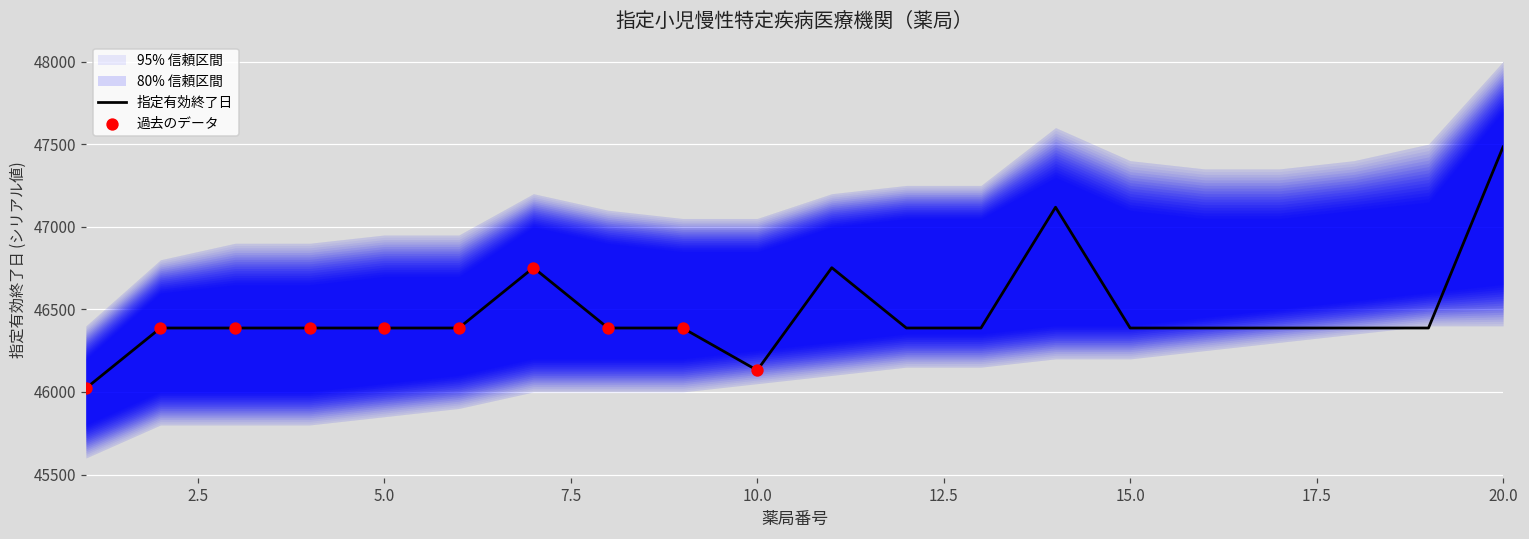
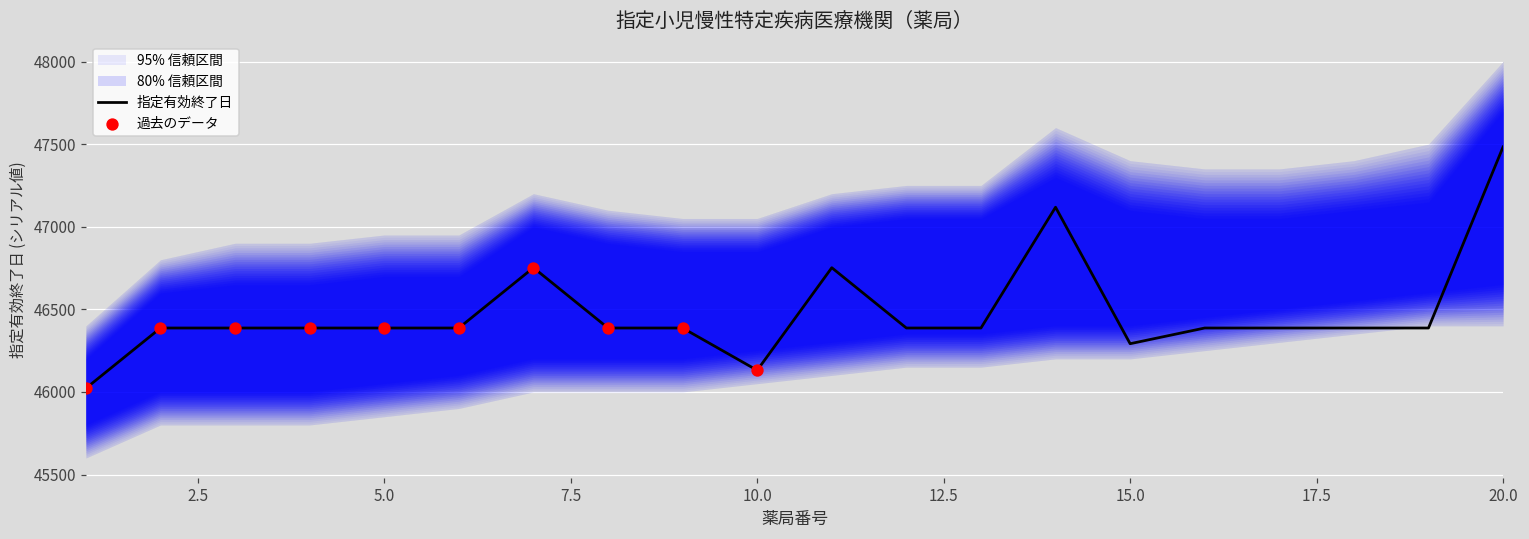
  {
    "指定有効終了日": {
-     "15.0": 46390,
+     "15.0": 46290,
      "20.0": 47480
    }
  }
